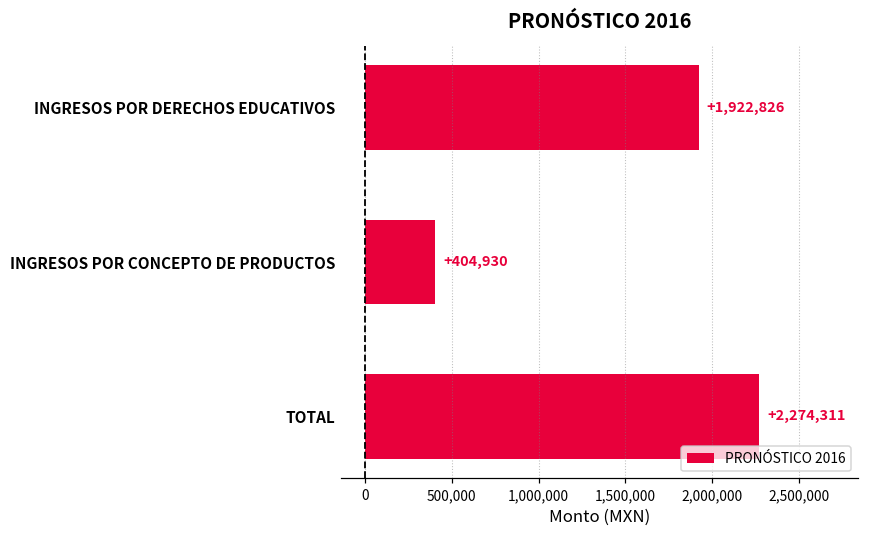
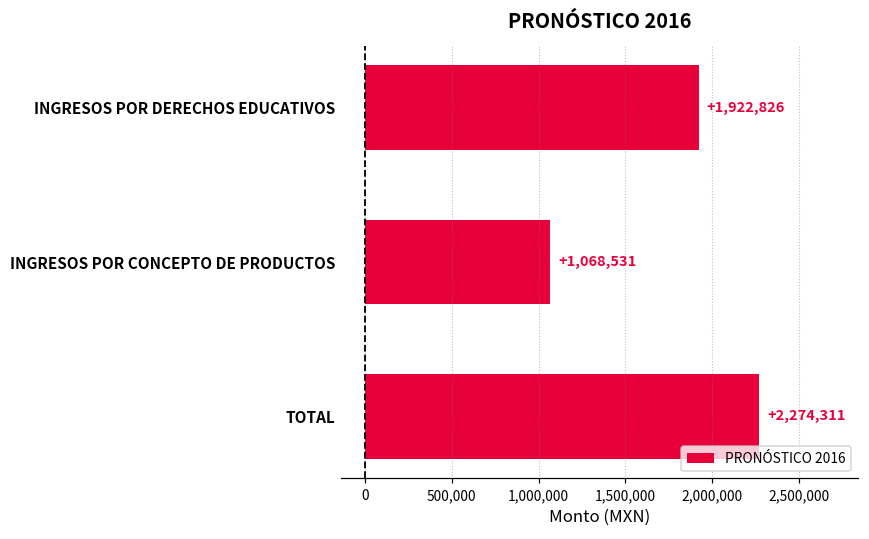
  {
    "INGRESOS POR DERECHOS EDUCATIVOS": "+1,922,826",
-   "INGRESOS POR CONCEPTO DE PRODUCTOS": "+404,930",
+   "INGRESOS POR CONCEPTO DE PRODUCTOS": "+1,068,531",
    "TOTAL": "+2,274,311"
  }
